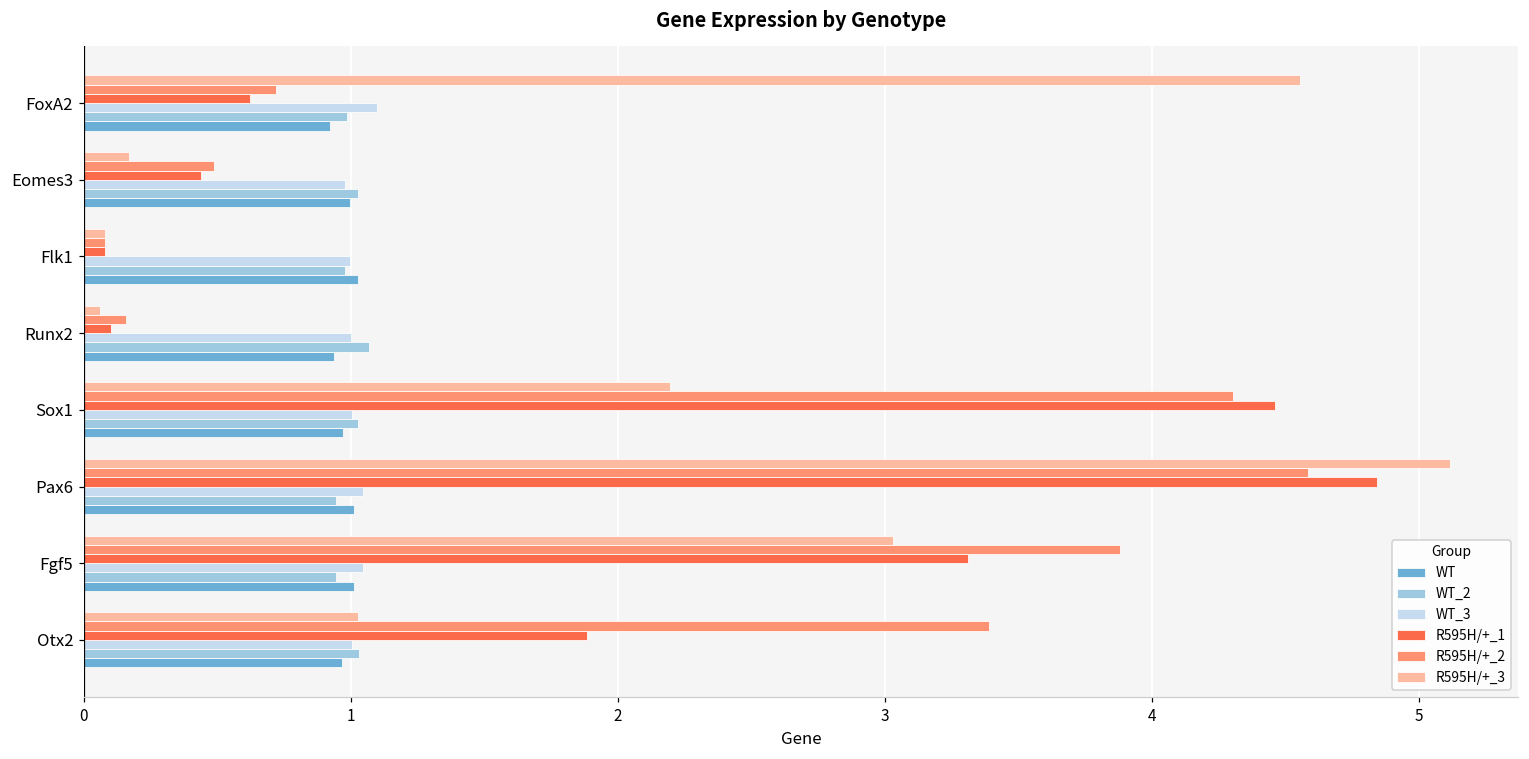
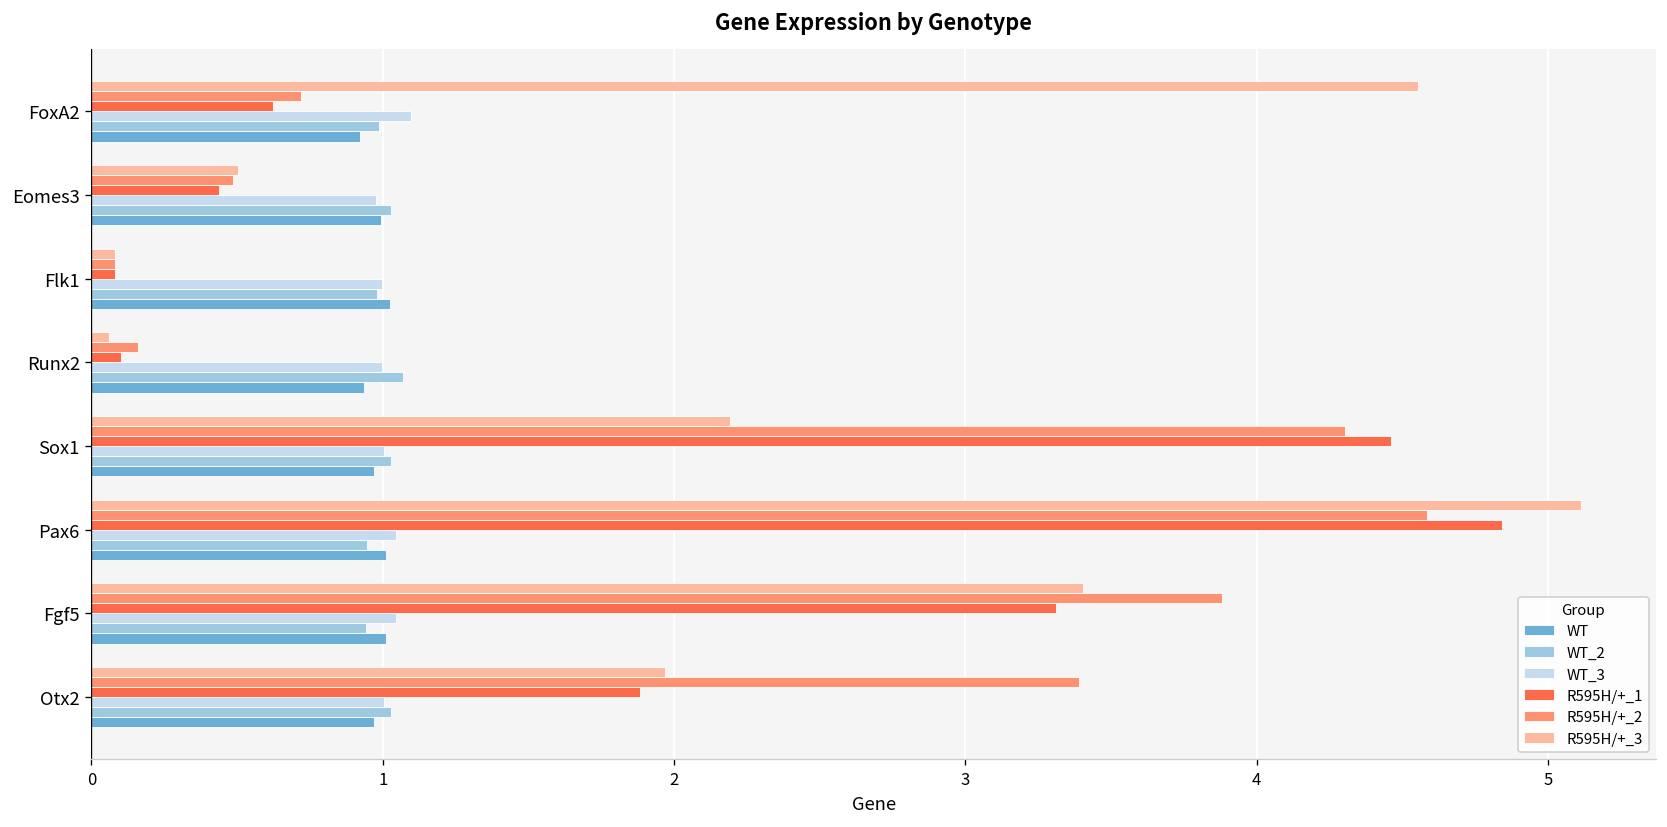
  {
    "R595H/+_3": {
      "FoxA2": 4.55,
-     "Eomes3": 0.17,
+     "Eomes3": 0.50,
      "Flk1": 0.08,
      "Runx2": 0.06,
      "Sox1": 2.19,
      "Pax6": 5.12,
-     "Fgf5": 3.03,
-     "Otx2": 1.03
+     "Fgf5": 3.40,
+     "Otx2": 1.97
    }
  }
